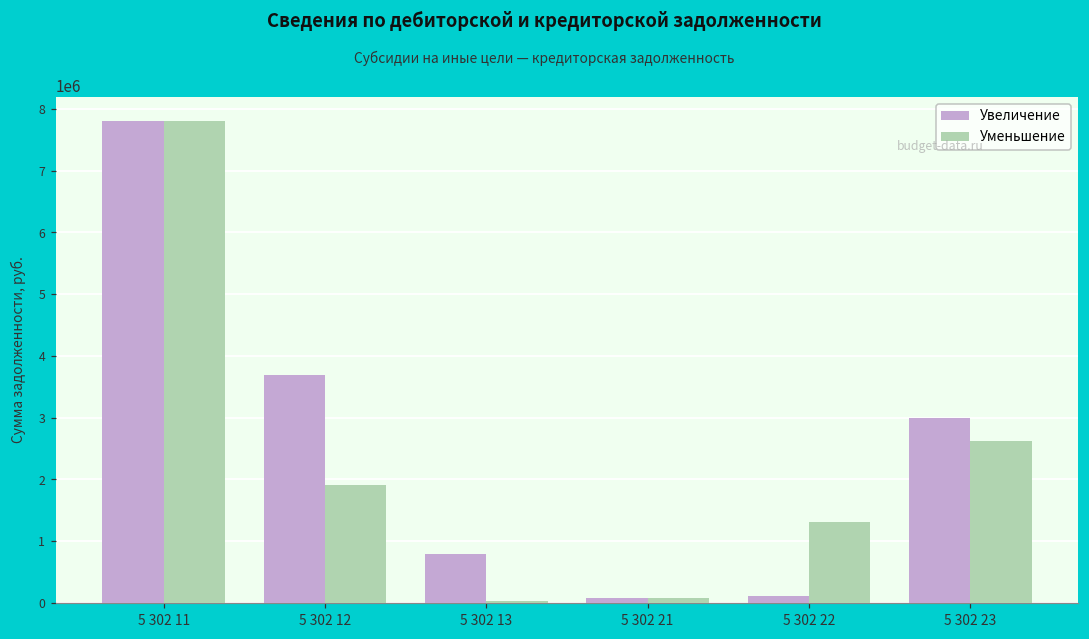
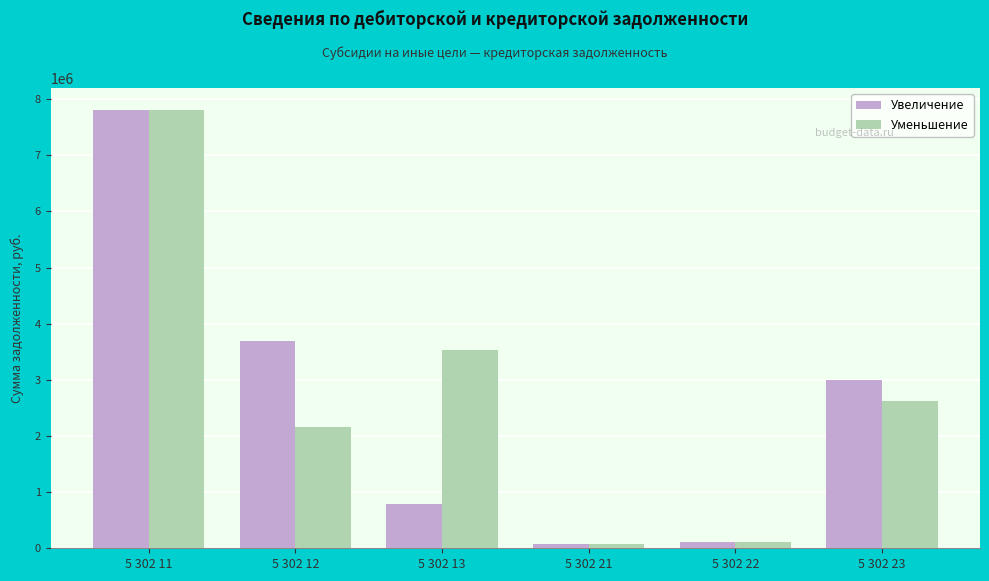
  {
    "Увеличение": {
      "5 302 11": 7800000,
      "5 302 12": 3700000,
      "5 302 13": 800000,
      "5 302 21": 100000,
      "5 302 22": 100000,
      "5 302 23": 3000000
    },
    "Уменьшение": {
      "5 302 11": 7800000,
-     "5 302 12": 1900000,
-     "5 302 13": 0,
+     "5 302 12": 2200000,
+     "5 302 13": 3500000,
      "5 302 21": 100000,
-     "5 302 22": 1300000,
+     "5 302 22": 100000,
      "5 302 23": 2600000
    }
  }
